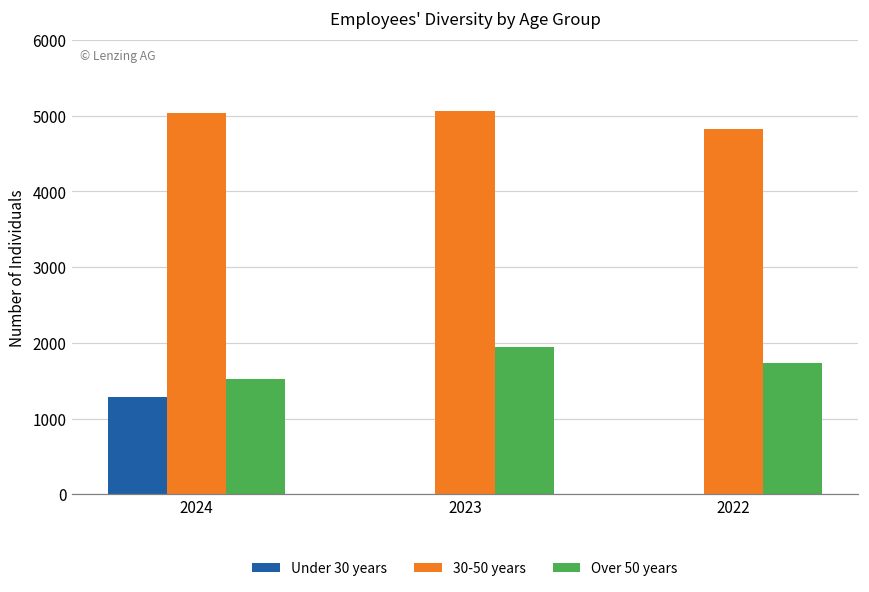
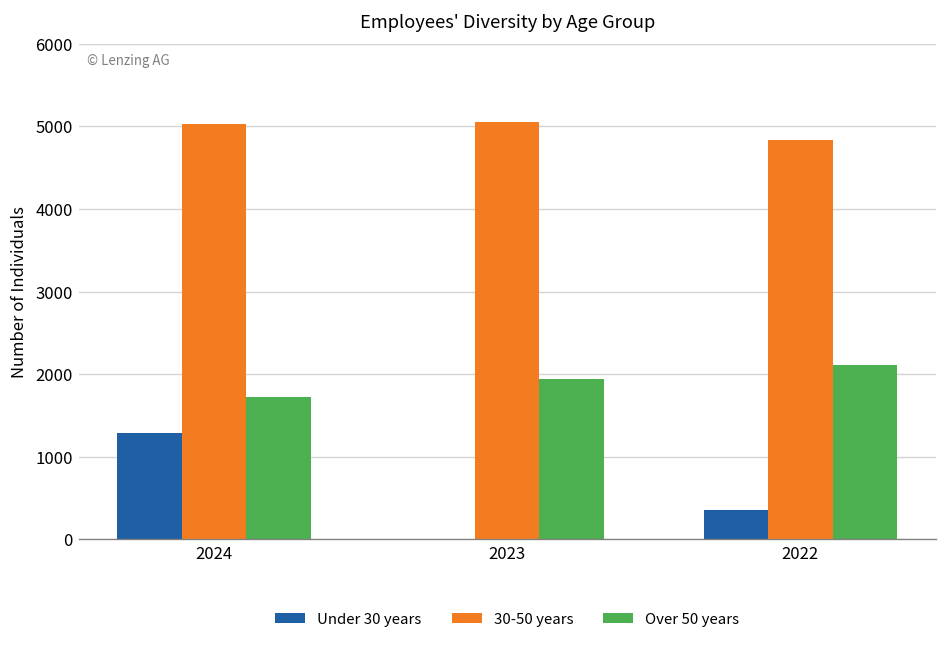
  {
    "Under 30 years": {
      "2024": 1300,
      "2023": 0,
-     "2022": 0
+     "2022": 400
    },
    "30-50 years": {
      "2024": 5000,
      "2023": 5100,
      "2022": 4800
    },
    "Over 50 years": {
-     "2024": 1500,
+     "2024": 1700,
      "2023": 1900,
-     "2022": 1700
+     "2022": 2100
    }
  }
